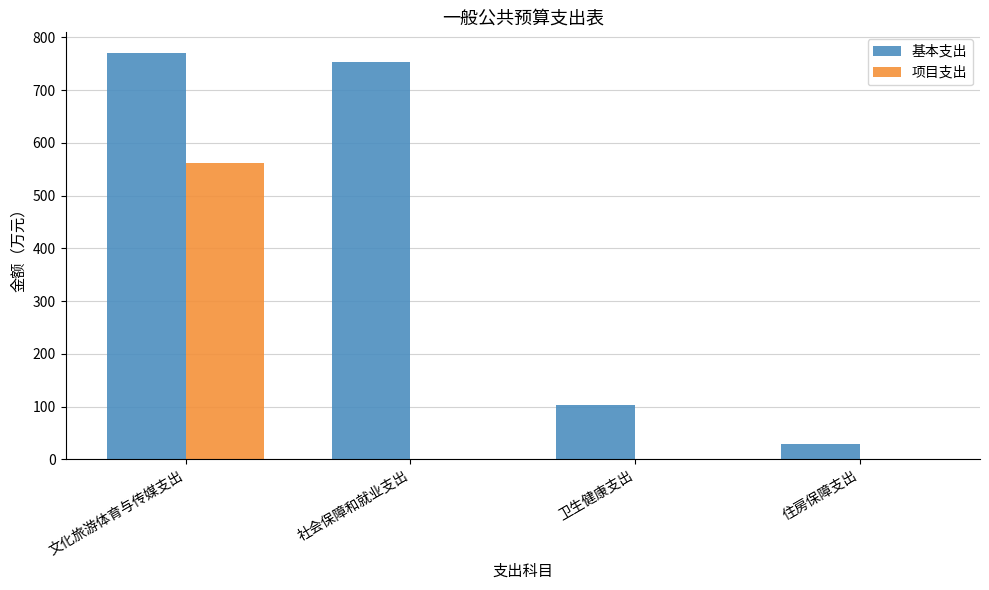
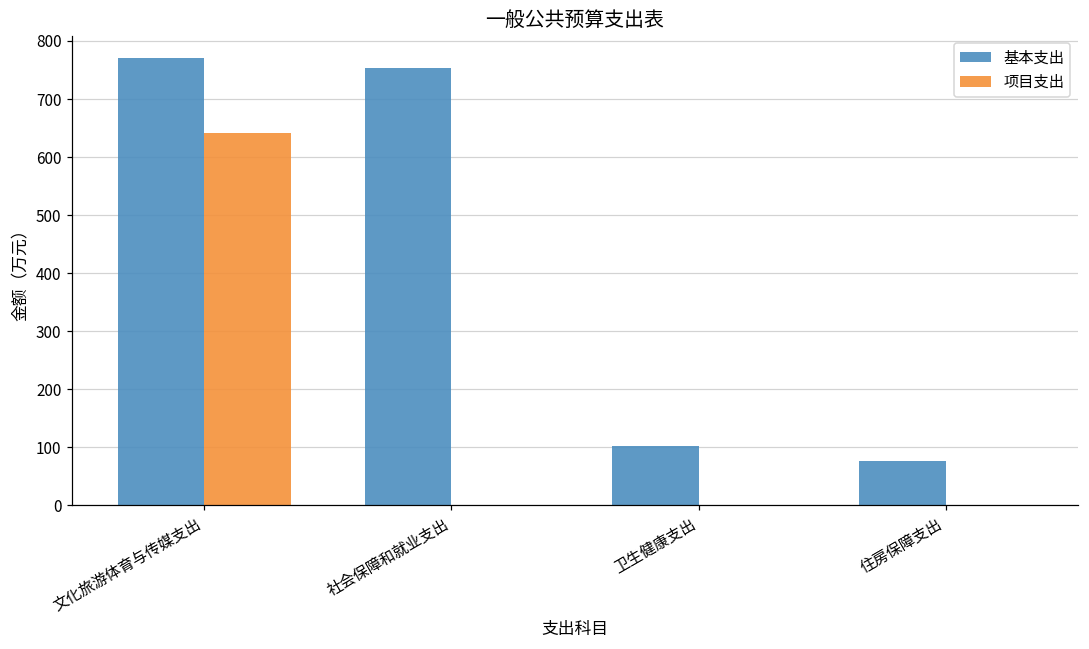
  {
    "基本支出": {
      "文化旅游体育与传媒支出": 770,
      "社会保障和就业支出": 750,
      "卫生健康支出": 100,
-     "住房保障支出": 30
+     "住房保障支出": 80
    },
    "项目支出": {
-     "文化旅游体育与传媒支出": 560,
+     "文化旅游体育与传媒支出": 640,
      "社会保障和就业支出": 0,
      "卫生健康支出": 0,
      "住房保障支出": 0
    }
  }
